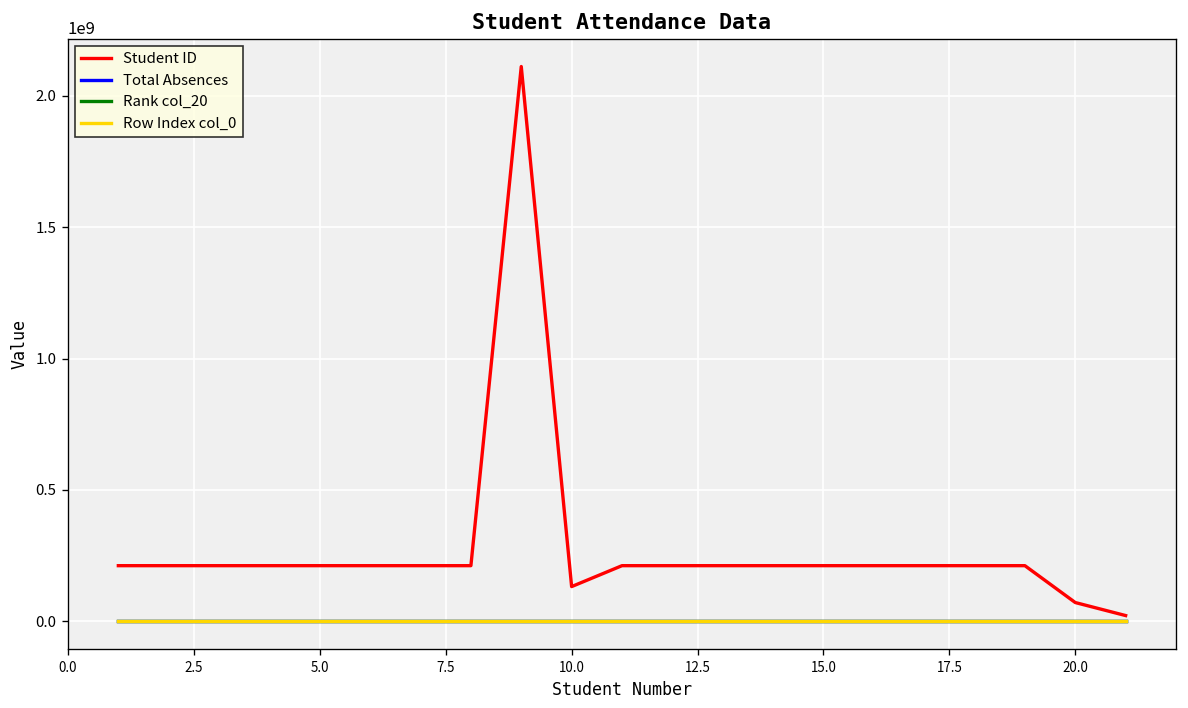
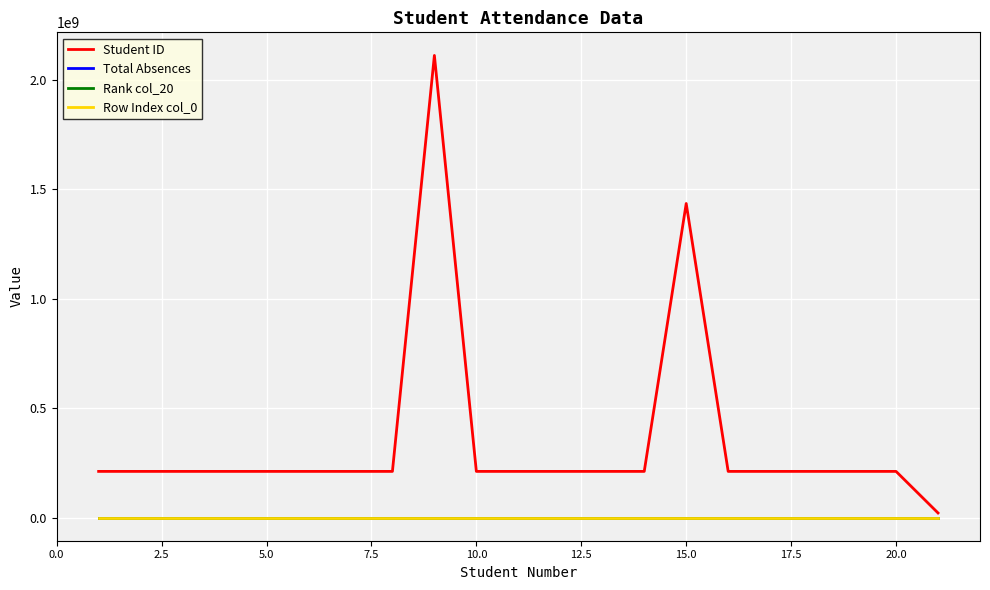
  {
    "Student ID": {
      "5.0": 210000000,
-     "10.0": 130000000,
-     "15.0": 210000000,
-     "20.0": 70000000
+     "10.0": 210000000,
+     "15.0": 1440000000,
+     "20.0": 210000000
    },
    "Row Index col_0": {
      "5.0": 0,
      "10.0": 0,
      "15.0": 0,
      "20.0": 0
    }
  }
